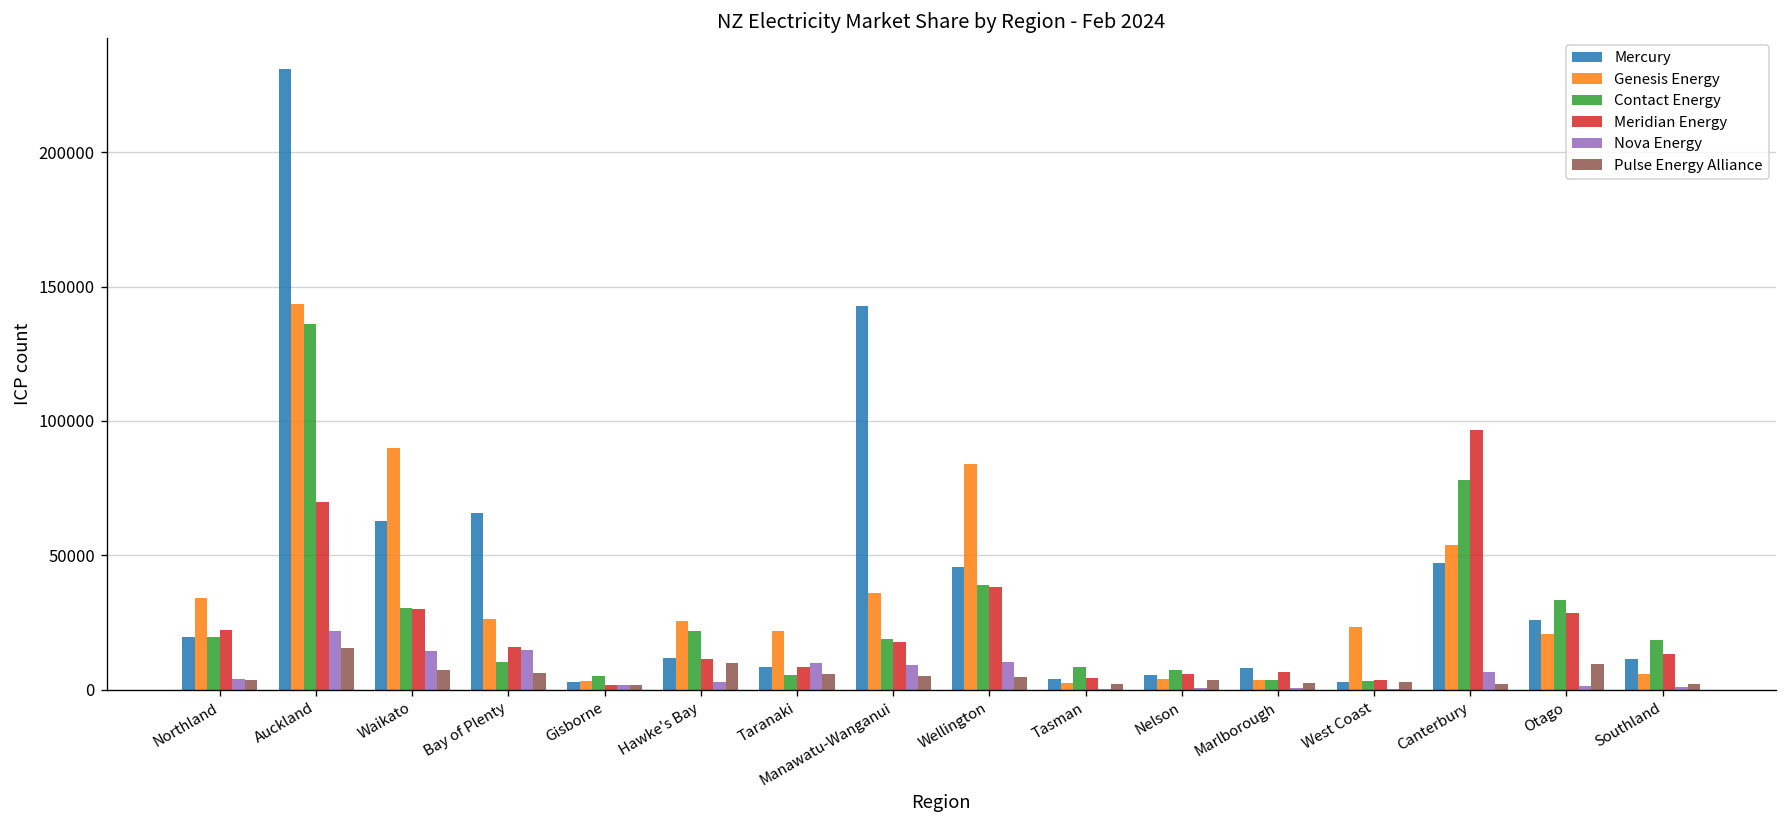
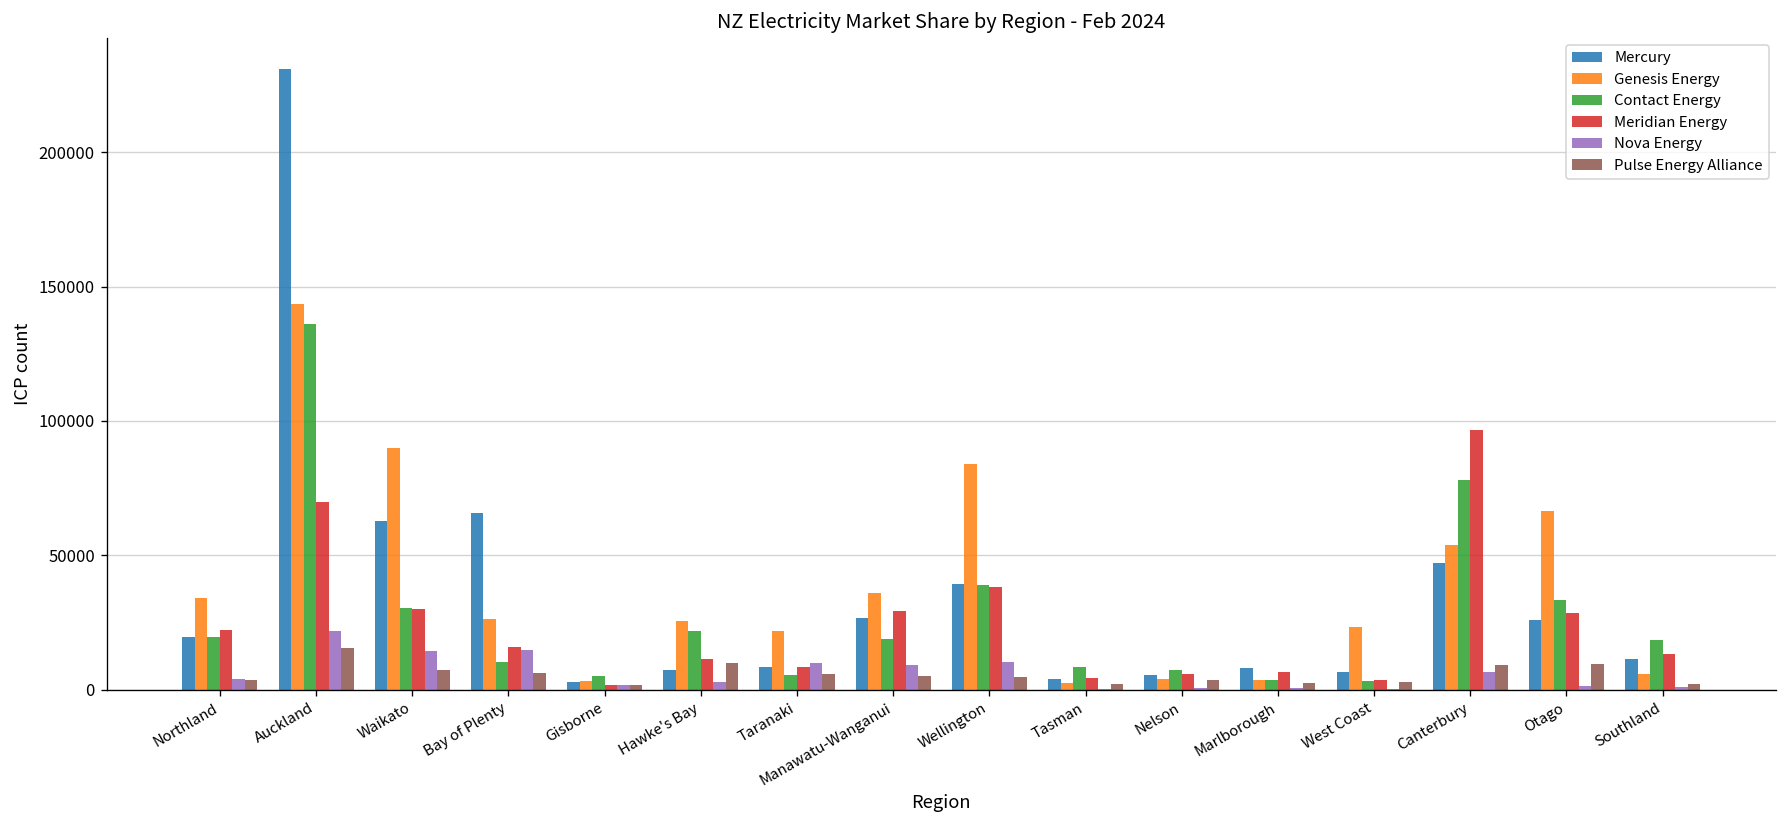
  {
    "Mercury": {
      "Northland": 20000,
      "Auckland": 231000,
      "Waikato": 63000,
      "Bay of Plenty": 66000,
      "Gisborne": 3000,
-     "Hawke's Bay": 12000,
+     "Hawke's Bay": 7000,
      "Taranaki": 9000,
-     "Manawatu-Wanganui": 143000,
-     "Wellington": 46000,
+     "Manawatu-Wanganui": 27000,
+     "Wellington": 39000,
      "Tasman": 4000,
      "Nelson": 5000,
      "Marlborough": 8000,
-     "West Coast": 3000,
+     "West Coast": 7000,
      "Canterbury": 47000,
      "Otago": 26000,
      "Southland": 12000
    },
    "Genesis Energy": {
      "Northland": 34000,
      "Auckland": 143000,
      "Waikato": 90000,
      "Bay of Plenty": 26000,
      "Gisborne": 3000,
      "Hawke's Bay": 25000,
      "Taranaki": 22000,
      "Manawatu-Wanganui": 36000,
      "Wellington": 84000,
      "Tasman": 2000,
      "Nelson": 4000,
      "Marlborough": 4000,
      "West Coast": 23000,
      "Canterbury": 54000,
-     "Otago": 21000,
+     "Otago": 66000,
      "Southland": 6000
    },
    "Contact Energy": {
      "Northland": 19000,
      "Auckland": 136000,
      "Waikato": 30000,
      "Bay of Plenty": 10000,
      "Gisborne": 5000,
      "Hawke's Bay": 22000,
      "Taranaki": 6000,
      "Manawatu-Wanganui": 19000,
      "Wellington": 39000,
      "Tasman": 8000,
      "Nelson": 7000,
      "Marlborough": 3000,
      "West Coast": 3000,
      "Canterbury": 78000,
      "Otago": 33000,
      "Southland": 18000
    },
    "Meridian Energy": {
      "Northland": 22000,
      "Auckland": 70000,
      "Waikato": 30000,
      "Bay of Plenty": 16000,
      "Gisborne": 2000,
      "Hawke's Bay": 11000,
      "Taranaki": 8000,
-     "Manawatu-Wanganui": 18000,
+     "Manawatu-Wanganui": 29000,
      "Wellington": 38000,
      "Tasman": 4000,
      "Nelson": 6000,
      "Marlborough": 7000,
      "West Coast": 3000,
      "Canterbury": 97000,
      "Otago": 28000,
      "Southland": 13000
    },
    "Nova Energy": {
      "Northland": 4000,
      "Auckland": 22000,
      "Waikato": 14000,
      "Bay of Plenty": 15000,
      "Gisborne": 2000,
      "Hawke's Bay": 3000,
      "Taranaki": 10000,
      "Manawatu-Wanganui": 9000,
      "Wellington": 10000,
      "Canterbury": 7000,
      "Otago": 2000
    },
    "Pulse Energy Alliance": {
      "Northland": 4000,
      "Auckland": 16000,
      "Waikato": 7000,
      "Bay of Plenty": 6000,
      "Gisborne": 2000,
      "Hawke's Bay": 10000,
      "Taranaki": 6000,
      "Manawatu-Wanganui": 5000,
      "Wellington": 5000,
      "Tasman": 2000,
      "Nelson": 4000,
      "Marlborough": 2000,
      "West Coast": 3000,
-     "Canterbury": 2000,
+     "Canterbury": 9000,
      "Otago": 10000,
      "Southland": 2000
    }
  }
